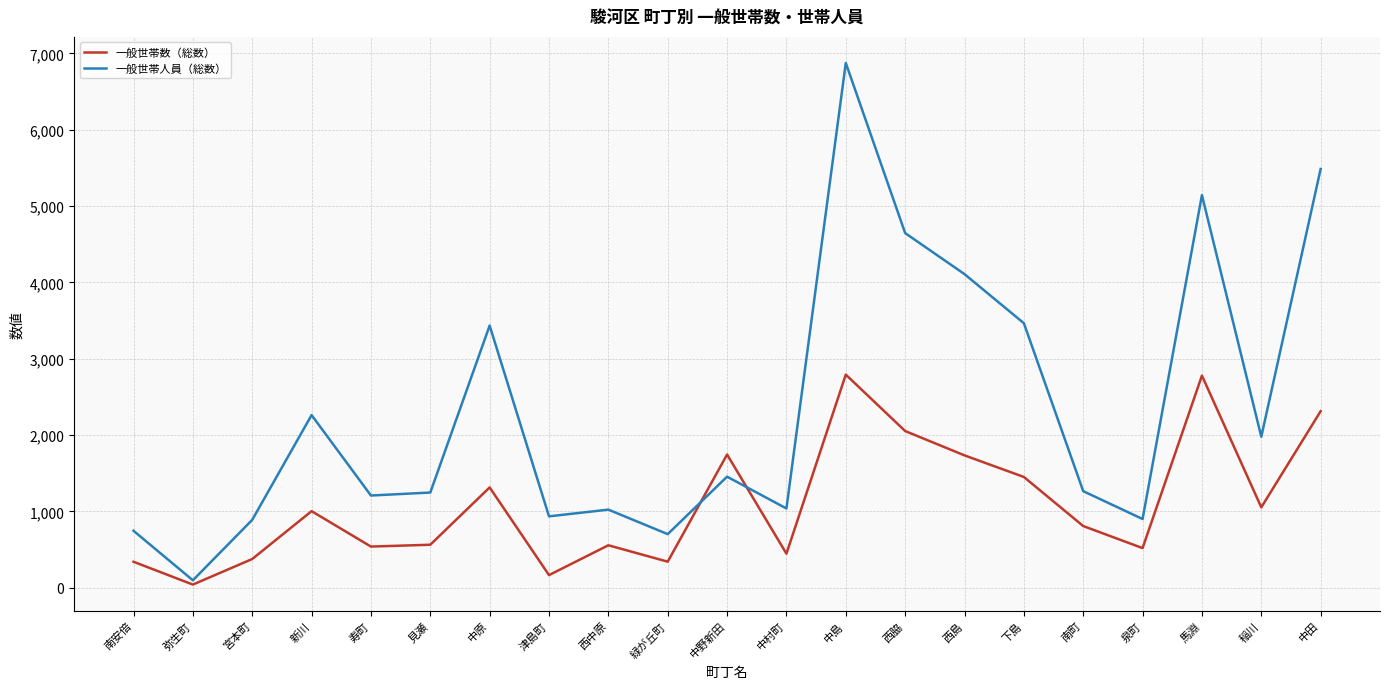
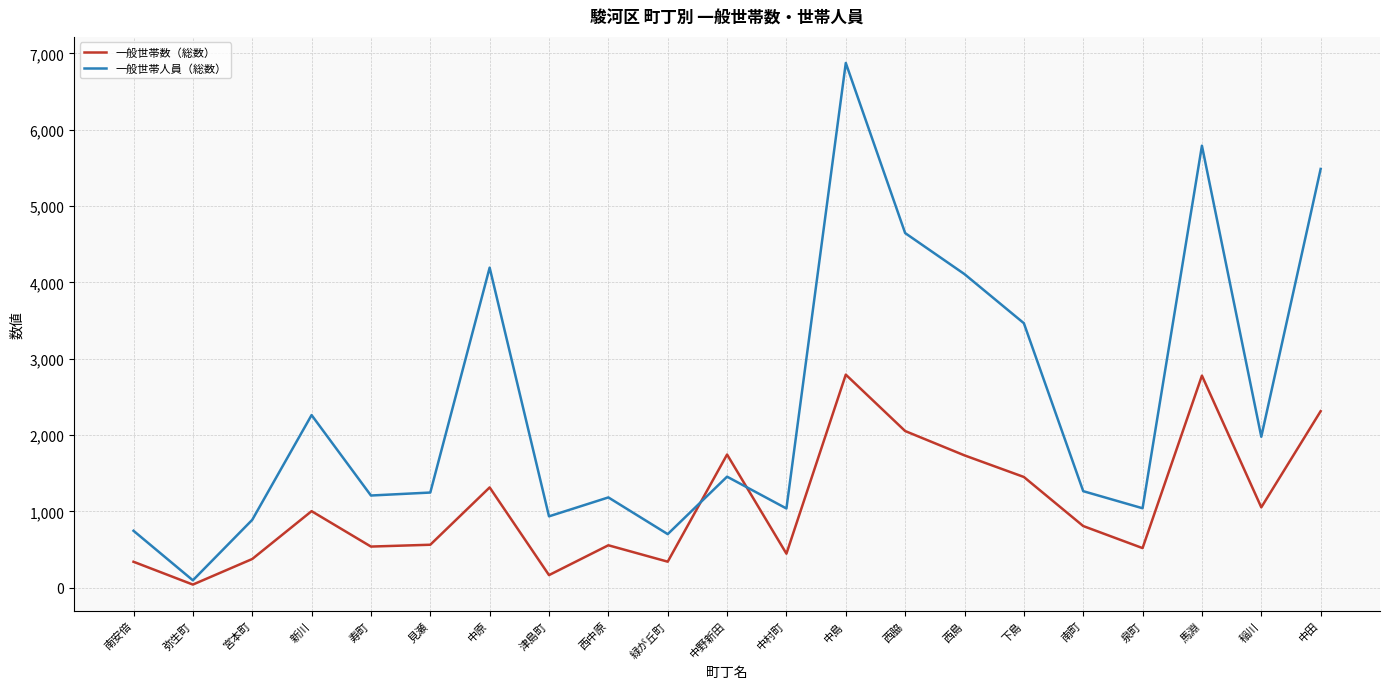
  {
    "一般世帯数（総数）": {
      "南安倍": "300",
      "弥生町": "0",
      "宮本町": "400",
      "新川": "1,000",
      "寿町": "500",
      "見瀬": "600",
      "中原": "1,300",
      "津島町": "200",
      "西中原": "600",
      "緑が丘町": "300",
      "中野新田": "1,700",
      "中村町": "400",
      "中島": "2,800",
      "西脇": "2,100",
      "西島": "1,700",
      "下島": "1,500",
      "南町": "800",
      "泉町": "500",
      "馬淵": "2,800",
      "稲川": "1,100",
      "中田": "2,300"
    },
    "一般世帯人員（総数）": {
      "南安倍": "700",
      "弥生町": "100",
      "宮本町": "900",
      "新川": "2,300",
      "寿町": "1,200",
      "見瀬": "1,200",
-     "中原": "3,400",
+     "中原": "4,200",
      "津島町": "900",
-     "西中原": "1,000",
+     "西中原": "1,200",
      "緑が丘町": "700",
      "中野新田": "1,500",
      "中村町": "1,000",
      "中島": "6,900",
      "西脇": "4,600",
      "西島": "4,100",
      "下島": "3,500",
      "南町": "1,300",
-     "泉町": "900",
-     "馬淵": "5,100",
+     "泉町": "1,000",
+     "馬淵": "5,800",
      "稲川": "2,000",
      "中田": "5,500"
    }
  }
